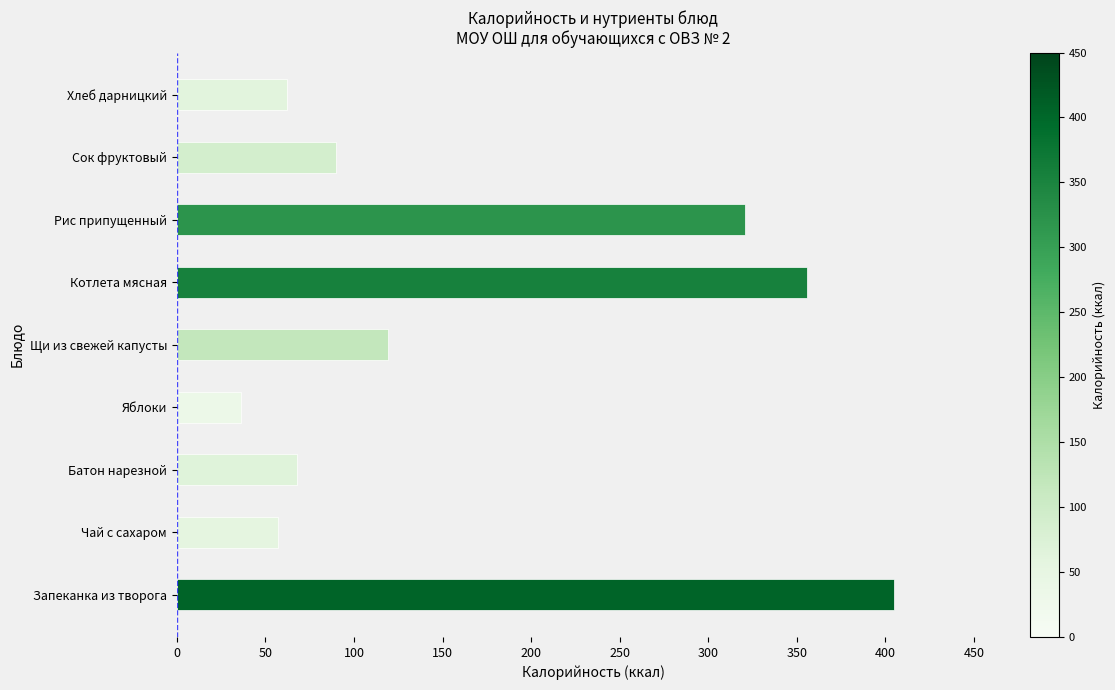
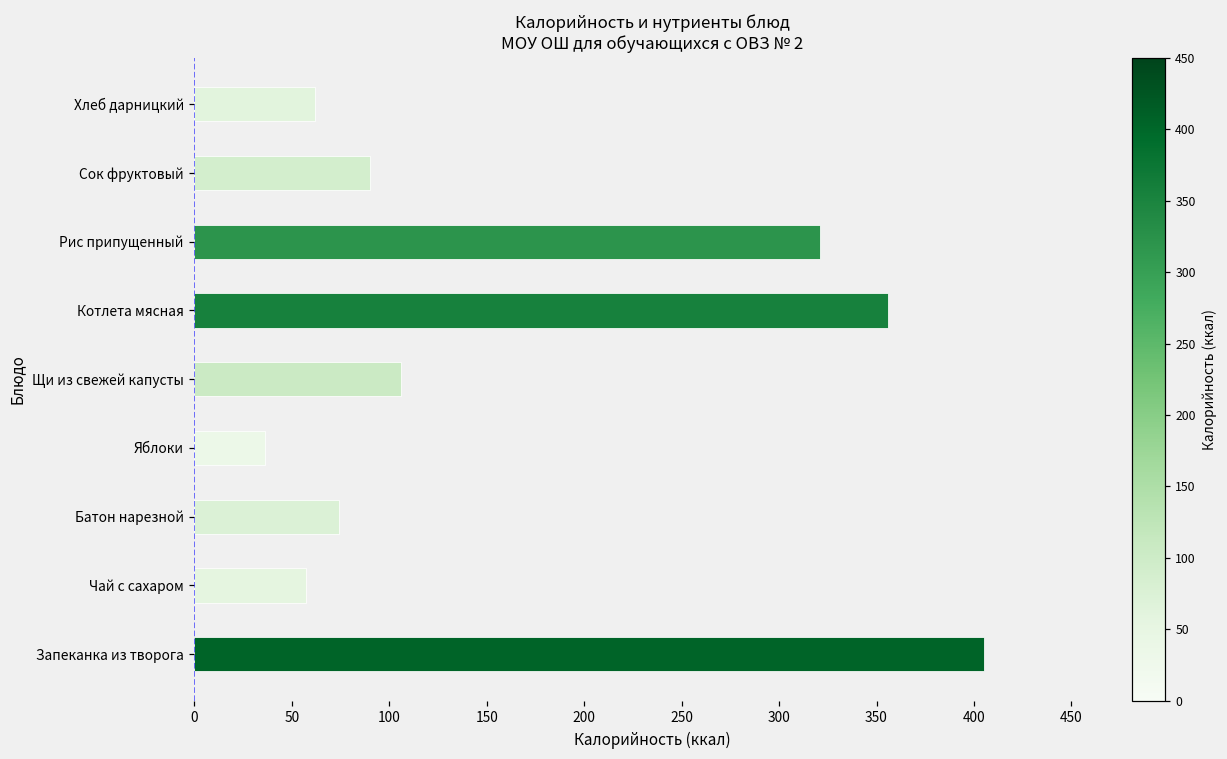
  {
    "Хлеб дарницкий": 62,
    "Сок фруктовый": 90,
    "Рис припущенный": 321,
    "Котлета мясная": 356,
-   "Щи из свежей капусты": 119,
+   "Щи из свежей капусты": 106,
    "Яблоки": 36,
-   "Батон нарезной": 68,
+   "Батон нарезной": 74,
    "Чай с сахаром": 57,
    "Запеканка из творога": 405
  }
